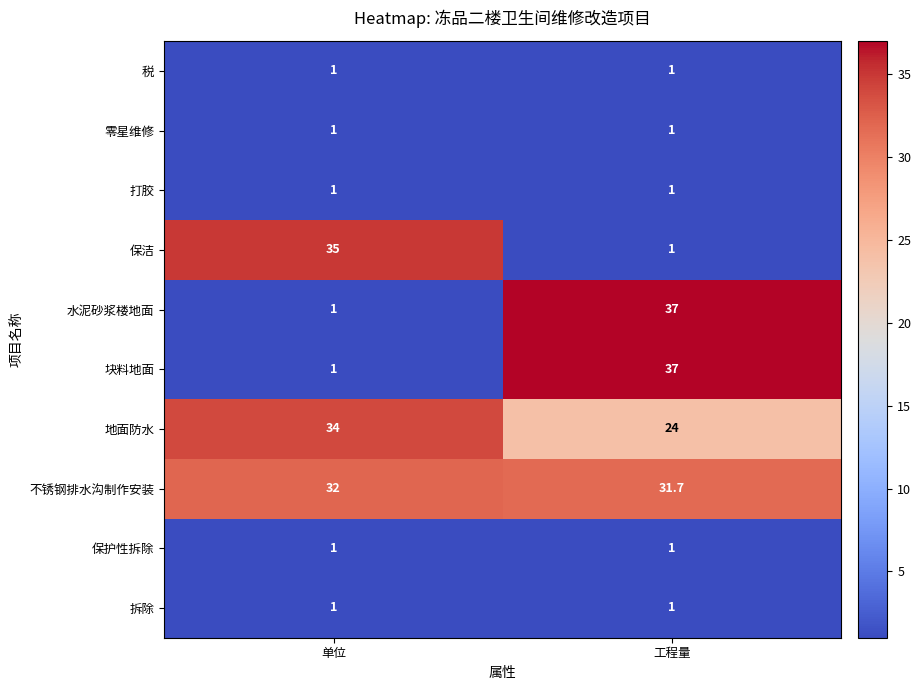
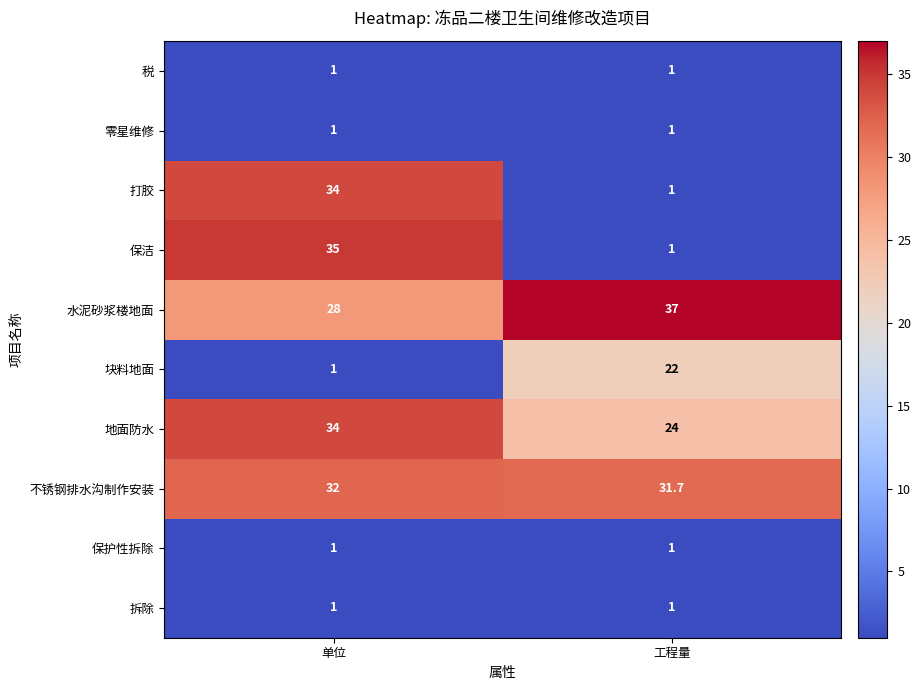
  {
    "税": {
      "单位": 1,
      "工程量": 1
    },
    "零星维修": {
      "单位": 1,
      "工程量": 1
    },
    "打胶": {
-     "单位": 1,
+     "单位": 34,
      "工程量": 1
    },
    "保洁": {
      "单位": 35,
      "工程量": 1
    },
    "水泥砂浆楼地面": {
-     "单位": 1,
+     "单位": 28,
      "工程量": 37
    },
    "块料地面": {
      "单位": 1,
-     "工程量": 37
+     "工程量": 22
    },
    "地面防水": {
      "单位": 34,
      "工程量": 24
    },
    "不锈钢排水沟制作安装": {
      "单位": 32,
      "工程量": 31.7
    },
    "保护性拆除": {
      "单位": 1,
      "工程量": 1
    },
    "拆除": {
      "单位": 1,
      "工程量": 1
    }
  }
